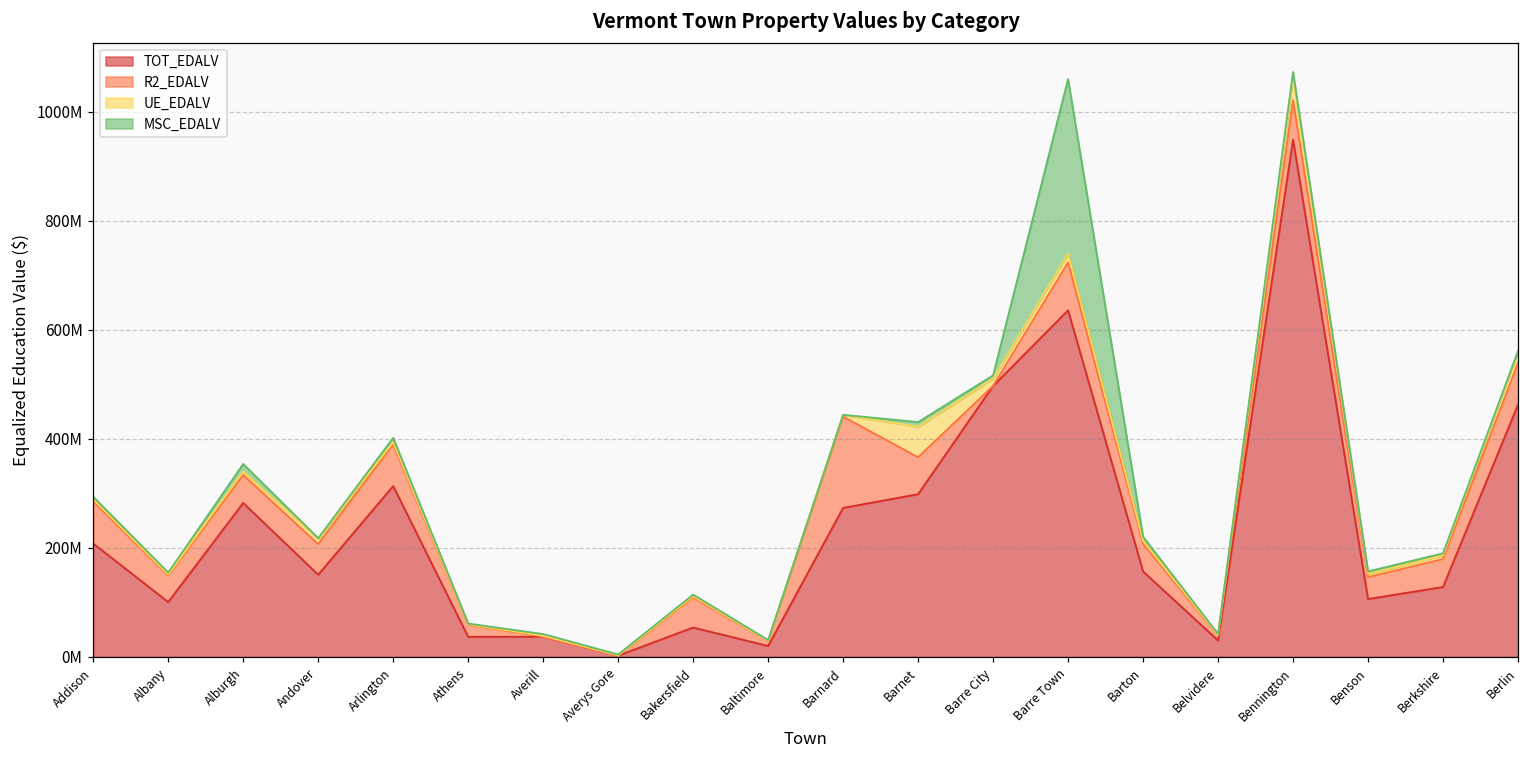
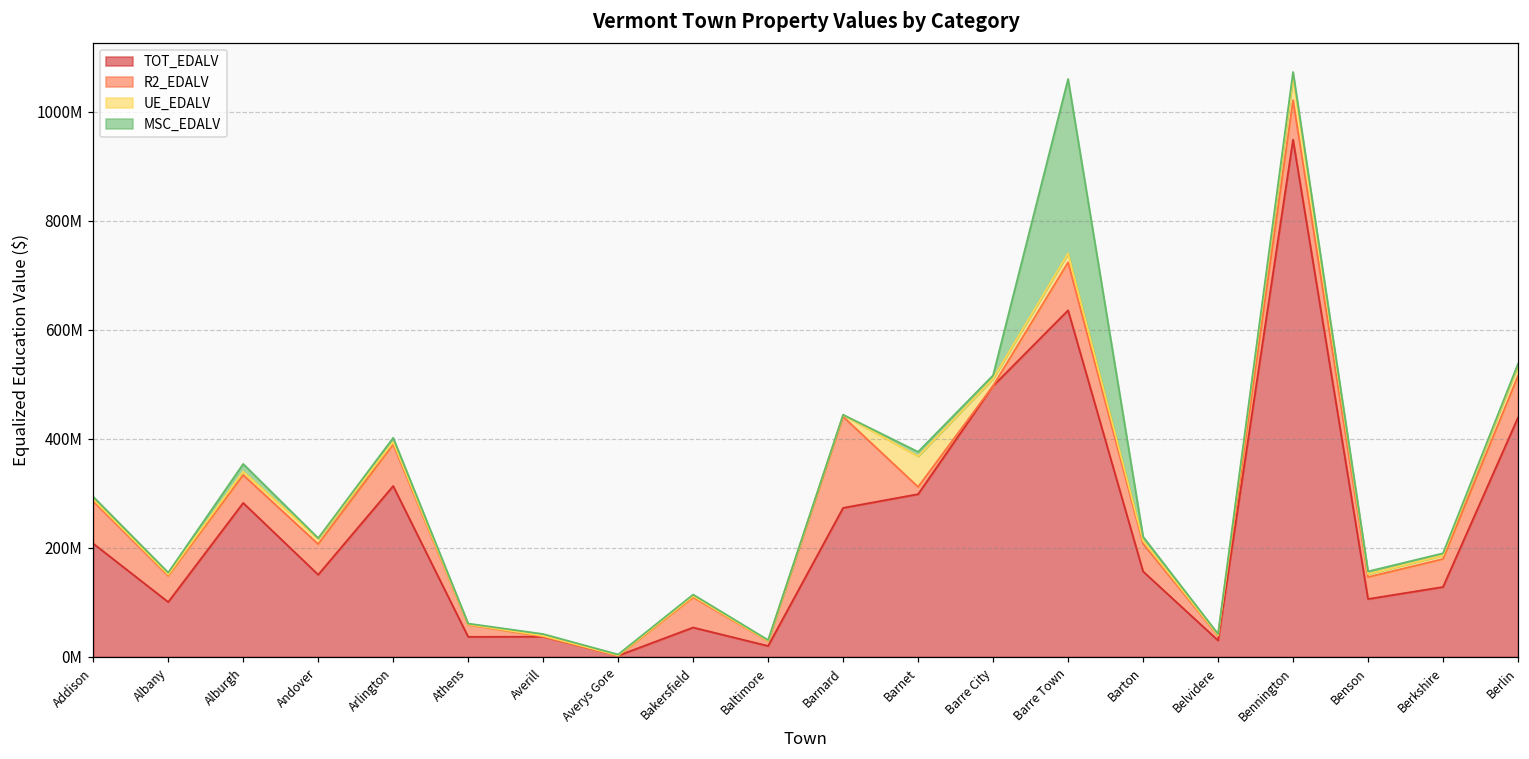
  {
    "TOT_EDALV": {
      "Addison": 210000000,
      "Albany": 100000000,
      "Alburgh": 280000000,
      "Andover": 150000000,
      "Arlington": 310000000,
      "Athens": 40000000,
      "Bakersfield": 50000000,
      "Baltimore": 20000000,
      "Barnard": 270000000,
      "Barnet": 300000000,
      "Barre Town": 640000000,
      "Barton": 160000000,
      "Belvidere": 30000000,
      "Bennington": 950000000,
      "Benson": 110000000,
      "Berkshire": 130000000,
-     "Berlin": 460000000
+     "Berlin": 440000000
    },
    "R2_EDALV": {
      "Alburgh": 50000000,
      "Andover": 60000000,
-     "Barnet": 70000000,
+     "Barnet": 10000000,
      "Barre Town": 90000000,
      "Bennington": 70000000,
      "Benson": 40000000,
      "Berkshire": 50000000,
      "Berlin": 80000000
    },
    "UE_EDALV": {
      "Alburgh": 10000000,
      "Barnet": 60000000,
      "Barre City": 10000000,
      "Barre Town": 20000000,
      "Bennington": 40000000
    },
    "MSC_EDALV": {
      "Alburgh": 10000000,
      "Arlington": 10000000,
      "Barnet": 10000000,
      "Barre City": 10000000,
      "Barre Town": 320000000,
      "Barton": 10000000,
      "Bennington": 10000000
    }
  }
